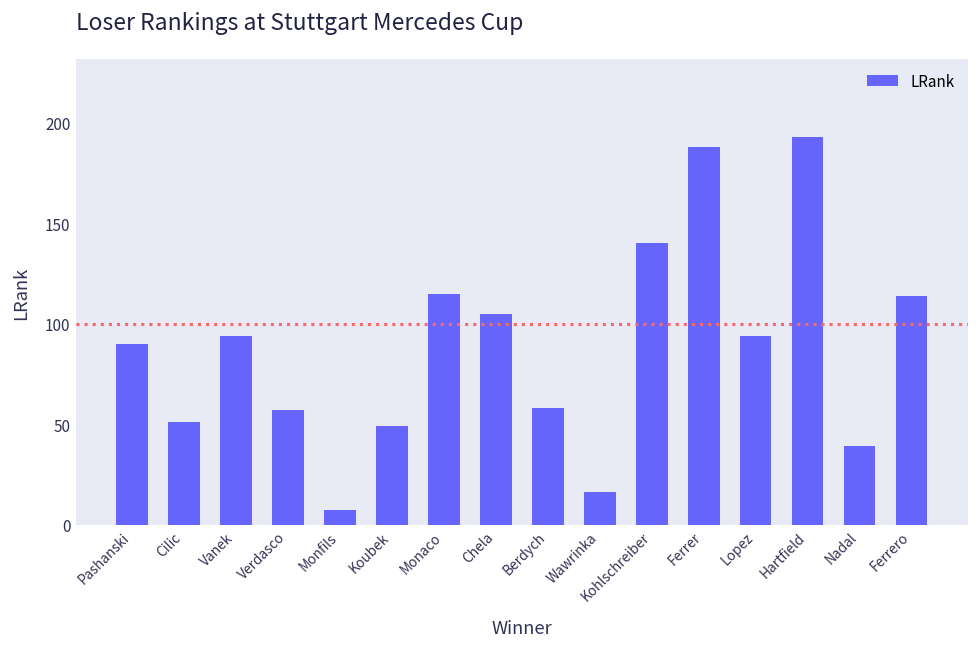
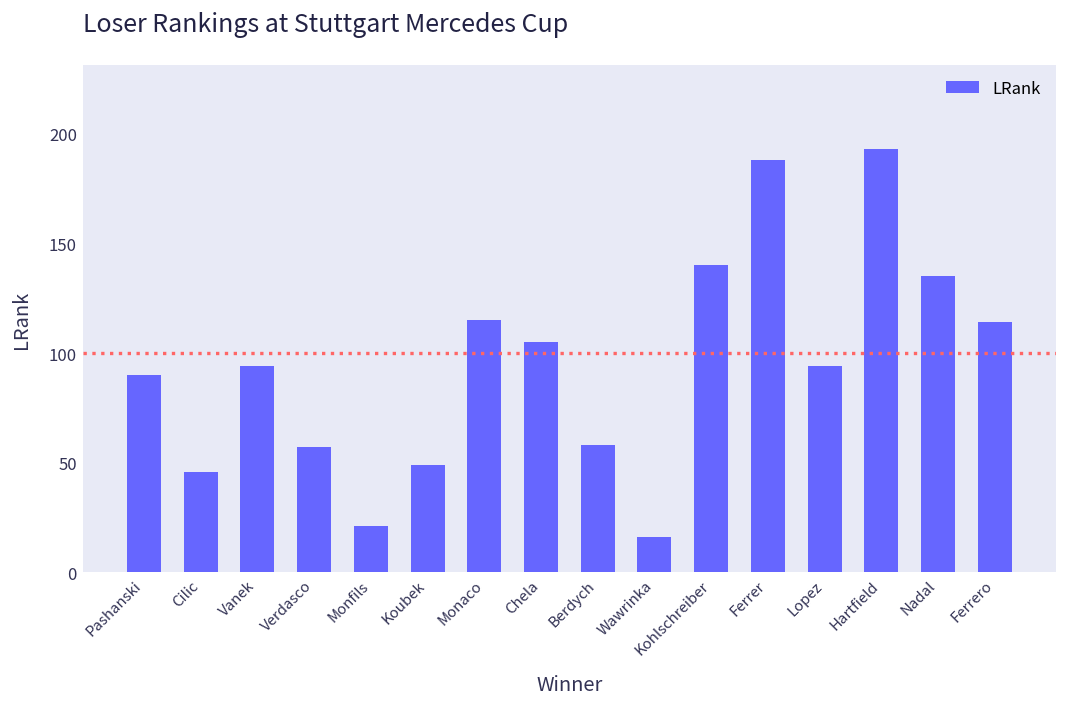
  {
    "Pashanski": 90,
-   "Cilic": 51,
+   "Cilic": 46,
    "Vanek": 94,
    "Verdasco": 57,
-   "Monfils": 7,
+   "Monfils": 21,
    "Koubek": 49,
    "Monaco": 115,
    "Chela": 105,
    "Berdych": 58,
    "Wawrinka": 16,
    "Kohlschreiber": 140,
    "Ferrer": 188,
    "Lopez": 94,
    "Hartfield": 193,
-   "Nadal": 39,
+   "Nadal": 135,
    "Ferrero": 114
  }
